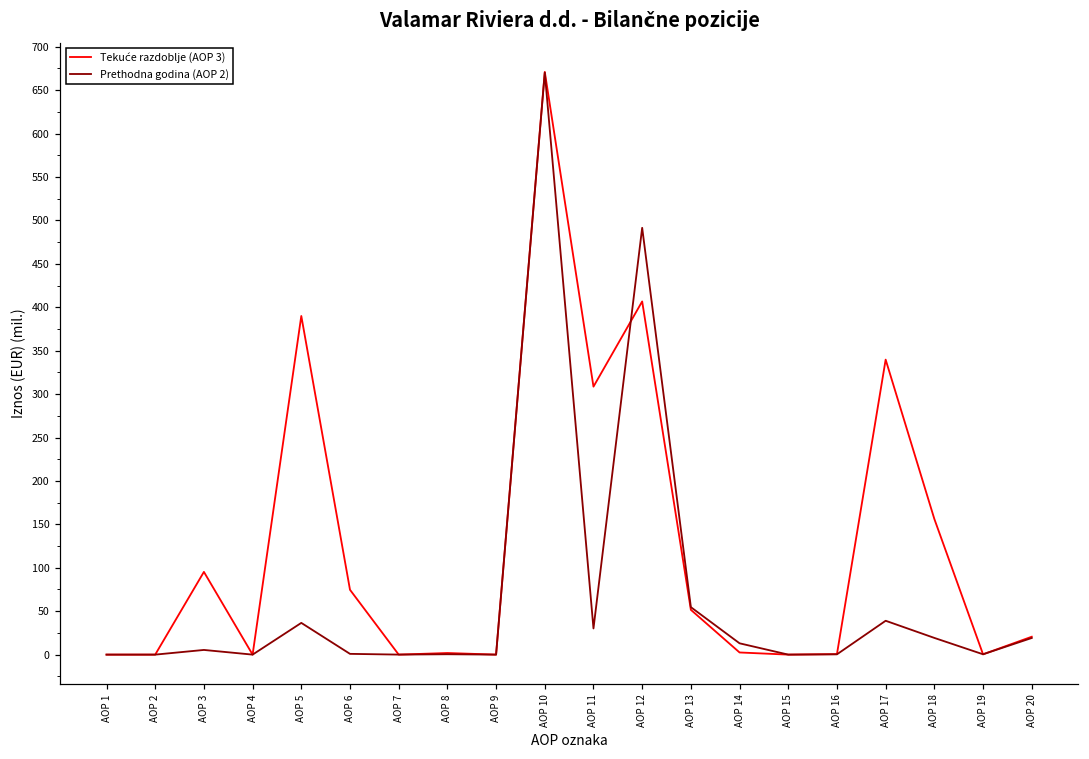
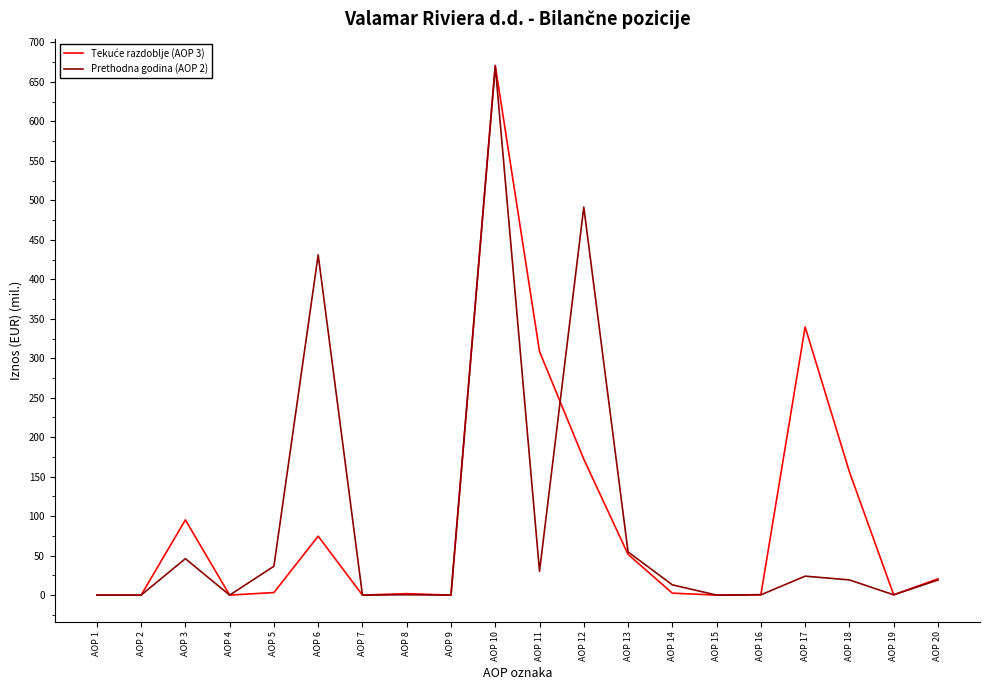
  {
    "Tekuće razdoblje (AOP 3)": {
      "AOP 3": 100,
-     "AOP 5": 390,
+     "AOP 5": 0,
      "AOP 6": 70,
      "AOP 11": 310,
-     "AOP 12": 410,
+     "AOP 12": 170,
      "AOP 14": 0,
      "AOP 17": 340,
      "AOP 18": 160
    },
    "Prethodna godina (AOP 2)": {
-     "AOP 3": 10,
+     "AOP 3": 50,
      "AOP 5": 40,
-     "AOP 6": 0,
+     "AOP 6": 430,
      "AOP 11": 30,
      "AOP 12": 490,
      "AOP 14": 10,
-     "AOP 17": 40,
+     "AOP 17": 20,
      "AOP 18": 20
    }
  }
